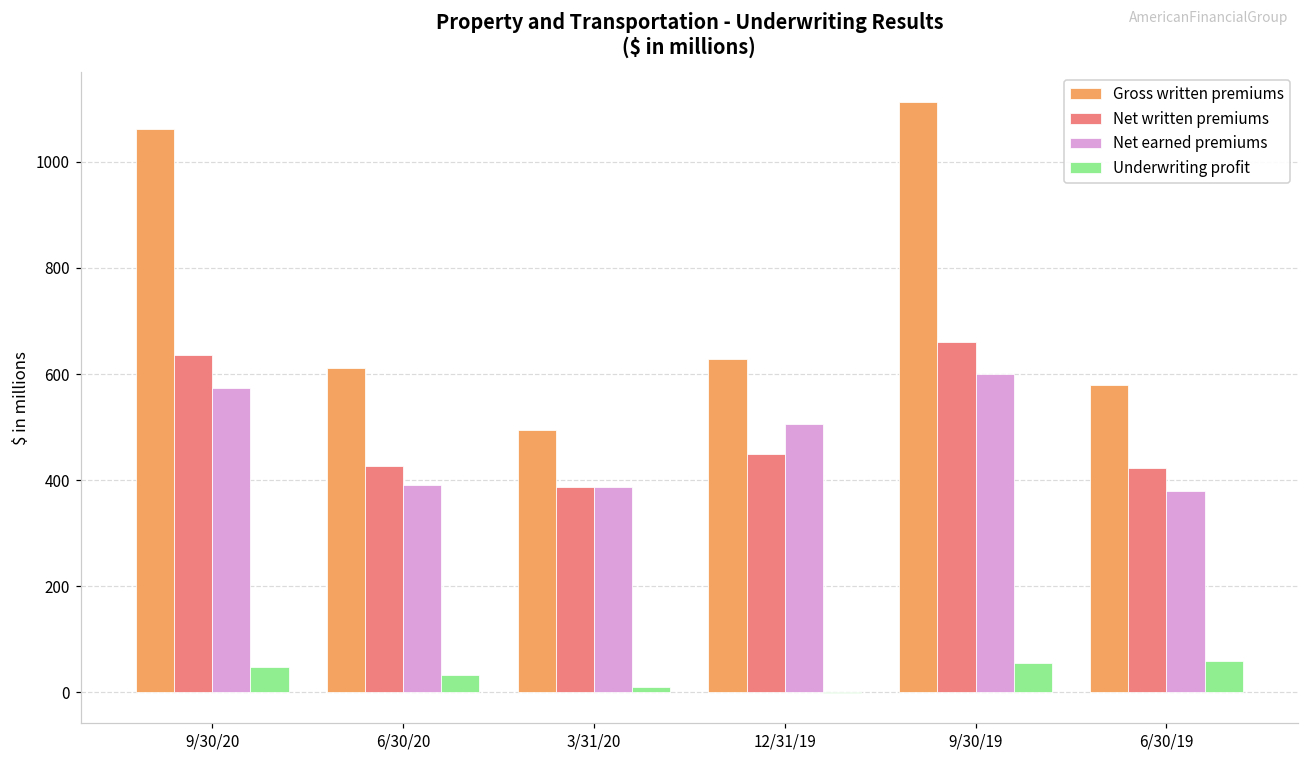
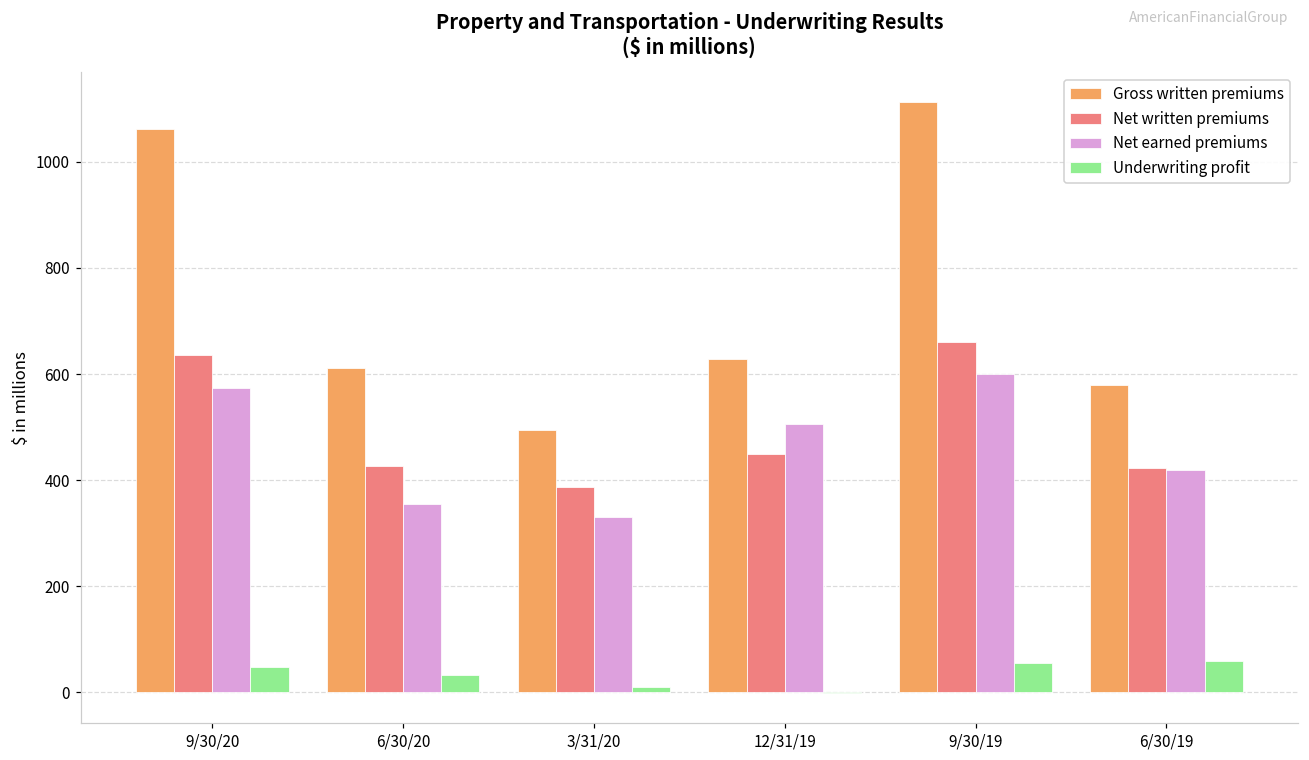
  {
    "Net earned premiums": {
      "9/30/20": 570,
-     "6/30/20": 390,
-     "3/31/20": 390,
+     "6/30/20": 360,
+     "3/31/20": 330,
      "12/31/19": 510,
      "9/30/19": 600,
-     "6/30/19": 380
+     "6/30/19": 420
    },
    "Underwriting profit": {
      "9/30/20": 50,
      "6/30/20": 30,
      "3/31/20": 10,
      "9/30/19": 60,
      "6/30/19": 60
    }
  }
